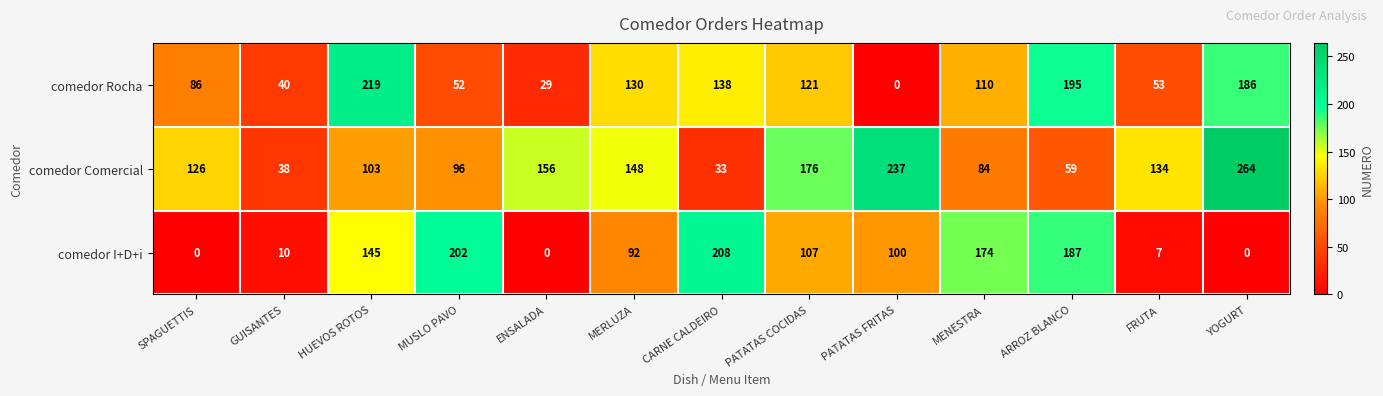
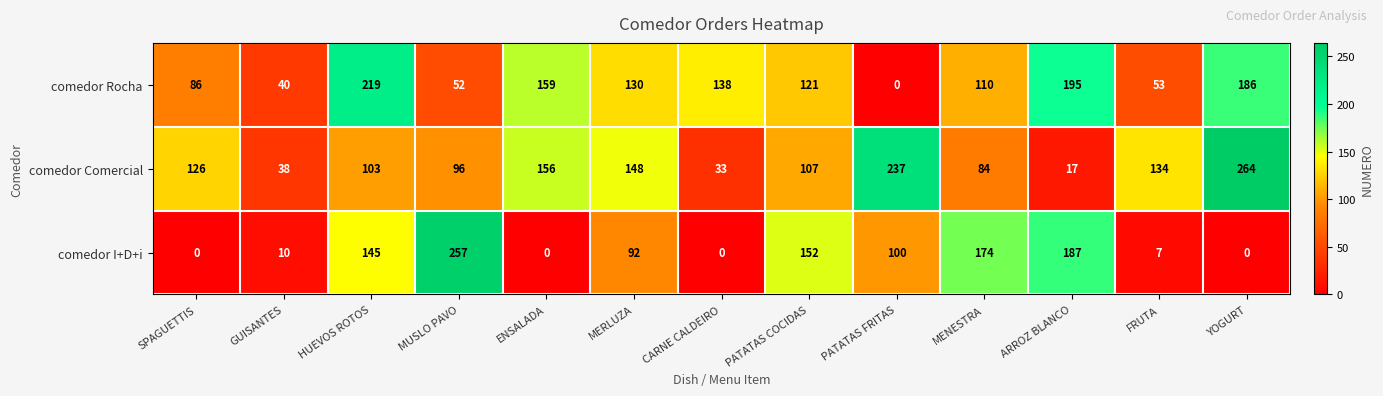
  {
    "comedor Rocha": {
      "SPAGUETTIS": 86,
      "GUISANTES": 40,
      "HUEVOS ROTOS": 219,
      "MUSLO PAVO": 52,
-     "ENSALADA": 29,
+     "ENSALADA": 159,
      "MERLUZA": 130,
      "CARNE CALDEIRO": 138,
      "PATATAS COCIDAS": 121,
      "PATATAS FRITAS": 0,
      "MENESTRA": 110,
      "ARROZ BLANCO": 195,
      "FRUTA": 53,
      "YOGURT": 186
    },
    "comedor Comercial": {
      "SPAGUETTIS": 126,
      "GUISANTES": 38,
      "HUEVOS ROTOS": 103,
      "MUSLO PAVO": 96,
      "ENSALADA": 156,
      "MERLUZA": 148,
      "CARNE CALDEIRO": 33,
-     "PATATAS COCIDAS": 176,
+     "PATATAS COCIDAS": 107,
      "PATATAS FRITAS": 237,
      "MENESTRA": 84,
-     "ARROZ BLANCO": 59,
+     "ARROZ BLANCO": 17,
      "FRUTA": 134,
      "YOGURT": 264
    },
    "comedor I+D+i": {
      "SPAGUETTIS": 0,
      "GUISANTES": 10,
      "HUEVOS ROTOS": 145,
-     "MUSLO PAVO": 202,
+     "MUSLO PAVO": 257,
      "ENSALADA": 0,
      "MERLUZA": 92,
-     "CARNE CALDEIRO": 208,
-     "PATATAS COCIDAS": 107,
+     "CARNE CALDEIRO": 0,
+     "PATATAS COCIDAS": 152,
      "PATATAS FRITAS": 100,
      "MENESTRA": 174,
      "ARROZ BLANCO": 187,
      "FRUTA": 7,
      "YOGURT": 0
    }
  }
